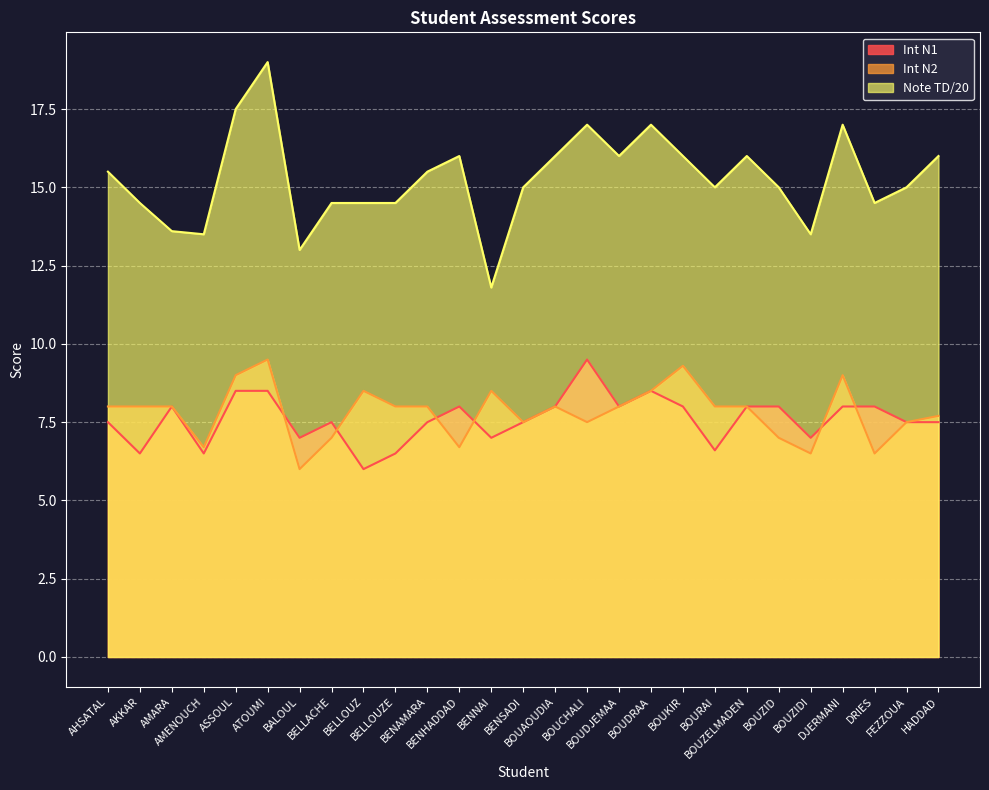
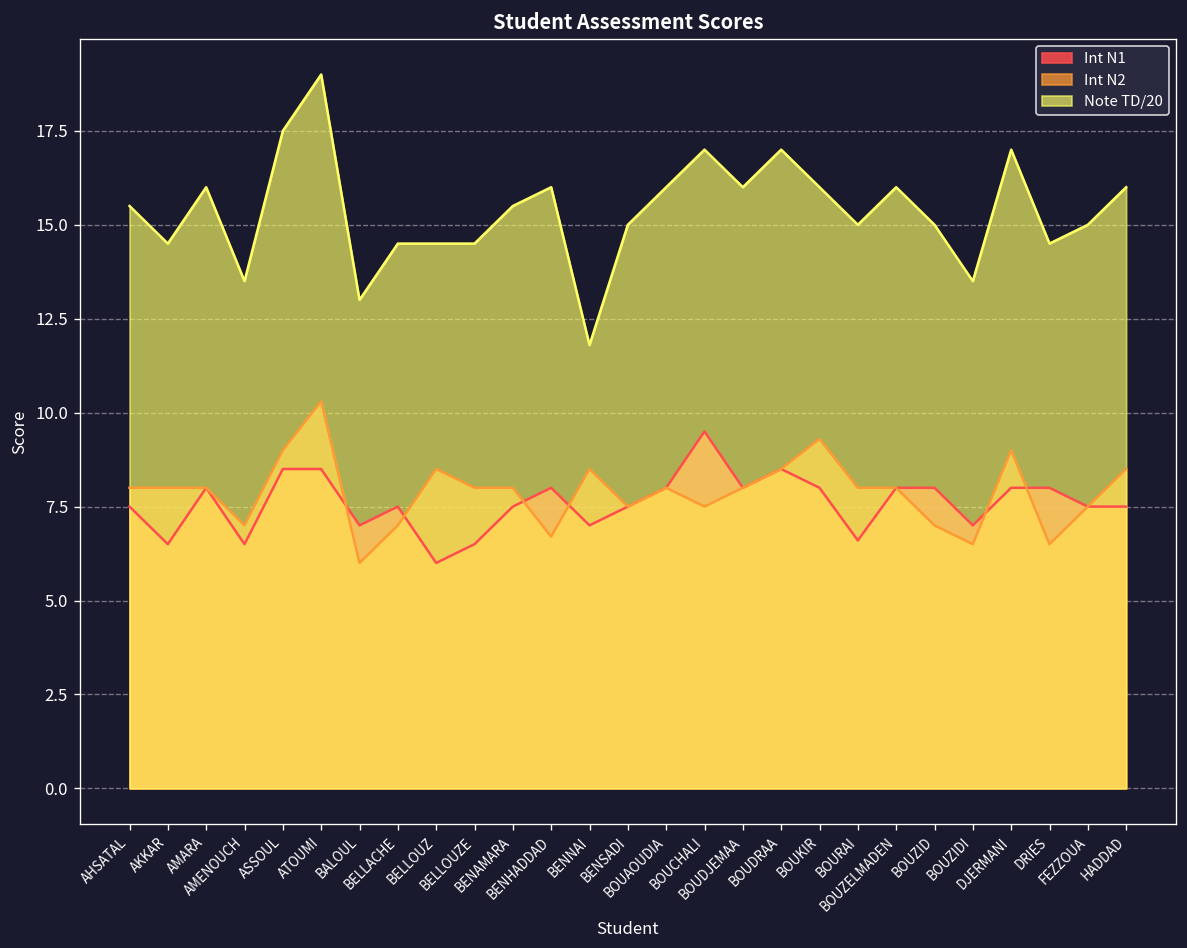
  {
    "Int N1": {
      "AHSATAL": 7.5,
      "AKKAR": 6.5,
      "AMENOUCH": 6.5,
      "ASSOUL": 8.5,
      "ATOUMI": 8.5,
      "BALOUL": 7.0,
      "BELLACHE": 7.5,
      "BELLOUZ": 6.0,
      "BELLOUZE": 6.5,
      "BENAMARA": 7.5,
      "BENHADDAD": 8.0,
      "BENNAI": 7.0,
      "BOUCHALI": 9.5,
      "BOUKIR": 8.0,
      "BOURAI": 6.6,
      "BOUZID": 8.0,
      "BOUZIDI": 7.0,
      "DJERMANI": 8.0,
      "DRIES": 8.0,
      "HADDAD": 7.5
    },
    "Int N2": {
      "AHSATAL": 8.0,
      "AKKAR": 8.0,
-     "AMENOUCH": 6.7,
+     "AMENOUCH": 7.0,
      "ASSOUL": 9.0,
-     "ATOUMI": 9.5,
+     "ATOUMI": 10.3,
      "BALOUL": 6.0,
      "BELLACHE": 7.0,
      "BELLOUZ": 8.5,
      "BELLOUZE": 8.0,
      "BENAMARA": 8.0,
      "BENHADDAD": 6.7,
      "BENNAI": 8.5,
      "BOUCHALI": 7.5,
      "BOUKIR": 9.3,
      "BOURAI": 8.0,
      "BOUZID": 7.0,
      "BOUZIDI": 6.5,
      "DJERMANI": 9.0,
      "DRIES": 6.5,
-     "HADDAD": 7.7
+     "HADDAD": 8.5
    },
    "Note TD/20": {
      "AHSATAL": 15.5,
      "AKKAR": 14.5,
-     "AMARA": 13.6,
+     "AMARA": 16.0,
      "AMENOUCH": 13.5,
      "ASSOUL": 17.5,
      "ATOUMI": 19.0,
      "BALOUL": 13.0,
      "BELLACHE": 14.5,
      "BELLOUZ": 14.5,
      "BELLOUZE": 14.5,
      "BENAMARA": 15.5,
      "BENHADDAD": 16.0,
      "BENNAI": 11.8,
      "BENSADI": 15.0,
      "BOUAOUDIA": 16.0,
      "BOUCHALI": 17.0,
      "BOUDJEMAA": 16.0,
      "BOUDRAA": 17.0,
      "BOUKIR": 16.0,
      "BOURAI": 15.0,
      "BOUZELMADEN": 16.0,
      "BOUZID": 15.0,
      "BOUZIDI": 13.5,
      "DJERMANI": 17.0,
      "DRIES": 14.5,
      "FEZZOUA": 15.0,
      "HADDAD": 16.0
    }
  }
